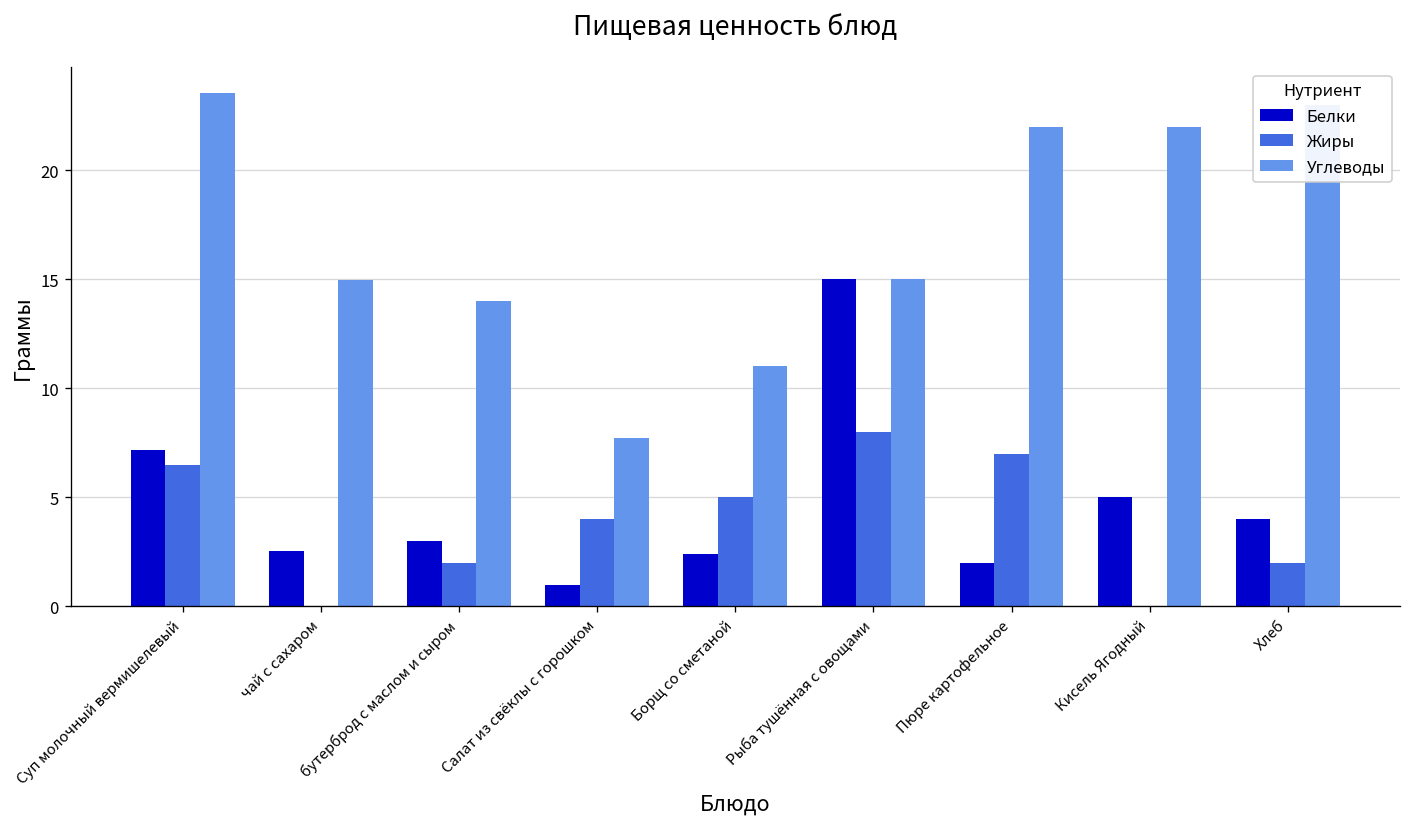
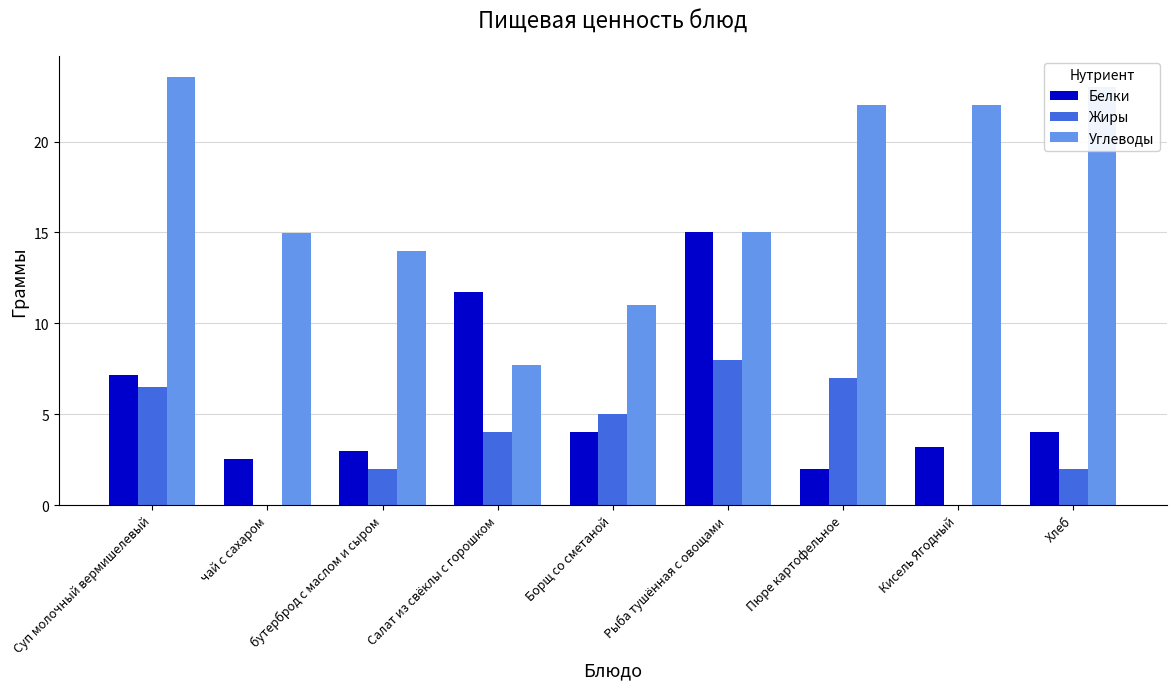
  {
    "Белки": {
      "Суп молочный вермишелевый": 7.2,
      "чай с сахаром": 2.5,
      "бутерброд с маслом и сыром": 3.0,
-     "Салат из свёклы с горошком": 1.0,
-     "Борщ со сметаной": 2.4,
+     "Салат из свёклы с горошком": 11.7,
+     "Борщ со сметаной": 4.0,
      "Рыба тушённая с овощами": 15.0,
      "Пюре картофельное": 2.0,
-     "Кисель Ягодный": 5.0,
+     "Кисель Ягодный": 3.2,
      "Хлеб": 4.0
    }
  }
